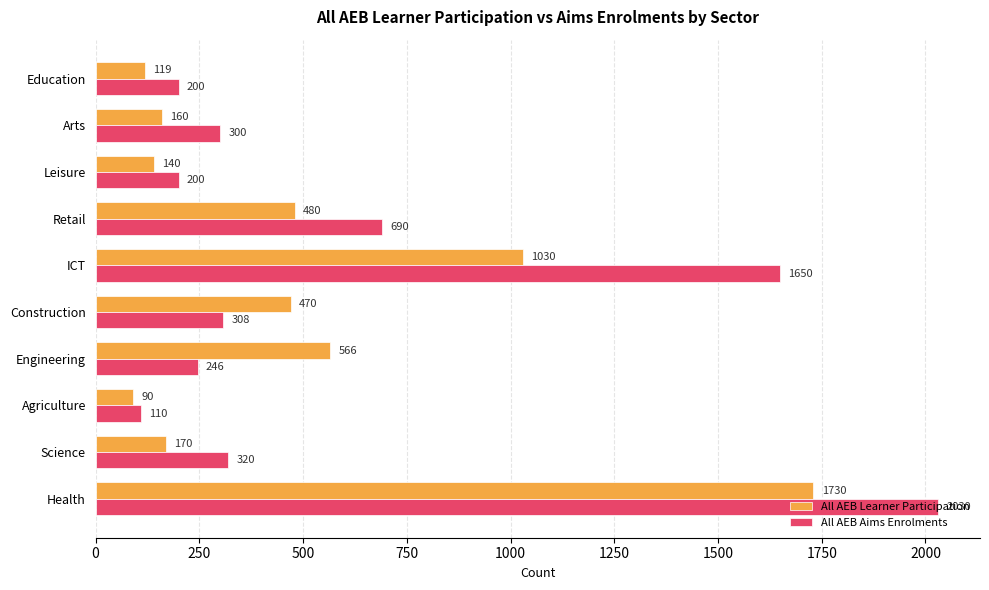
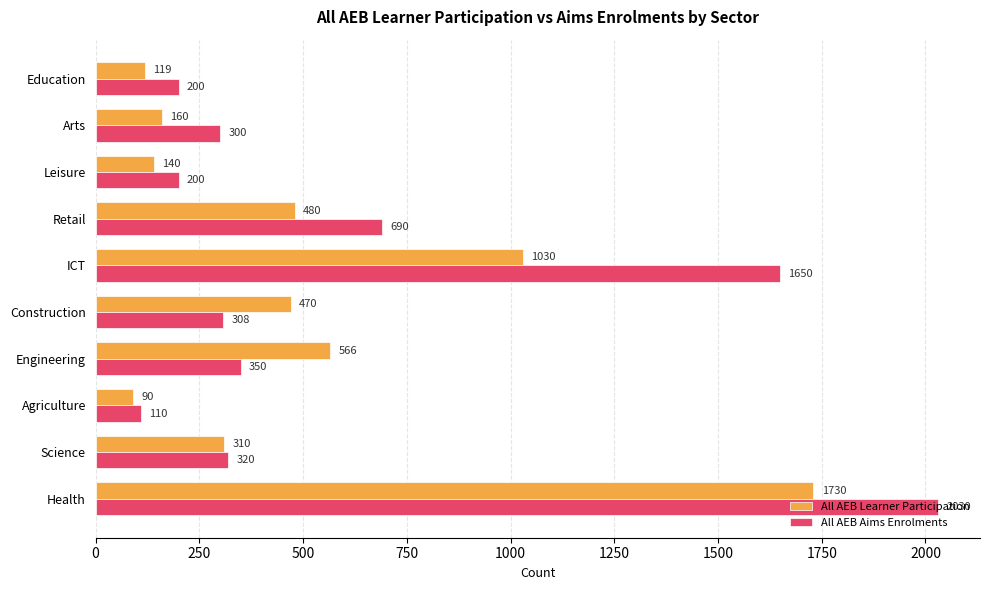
  {
    "All AEB Learner Participation": {
      "Education": 119,
      "Arts": 160,
      "Leisure": 140,
      "Retail": 480,
      "ICT": 1030,
      "Construction": 470,
      "Engineering": 566,
      "Agriculture": 90,
-     "Science": 170,
+     "Science": 310,
      "Health": 1730
    },
    "All AEB Aims Enrolments": {
      "Education": 200,
      "Arts": 300,
      "Leisure": 200,
      "Retail": 690,
      "ICT": 1650,
      "Construction": 308,
-     "Engineering": 246,
+     "Engineering": 350,
      "Agriculture": 110,
      "Science": 320,
      "Health": 2030
    }
  }
